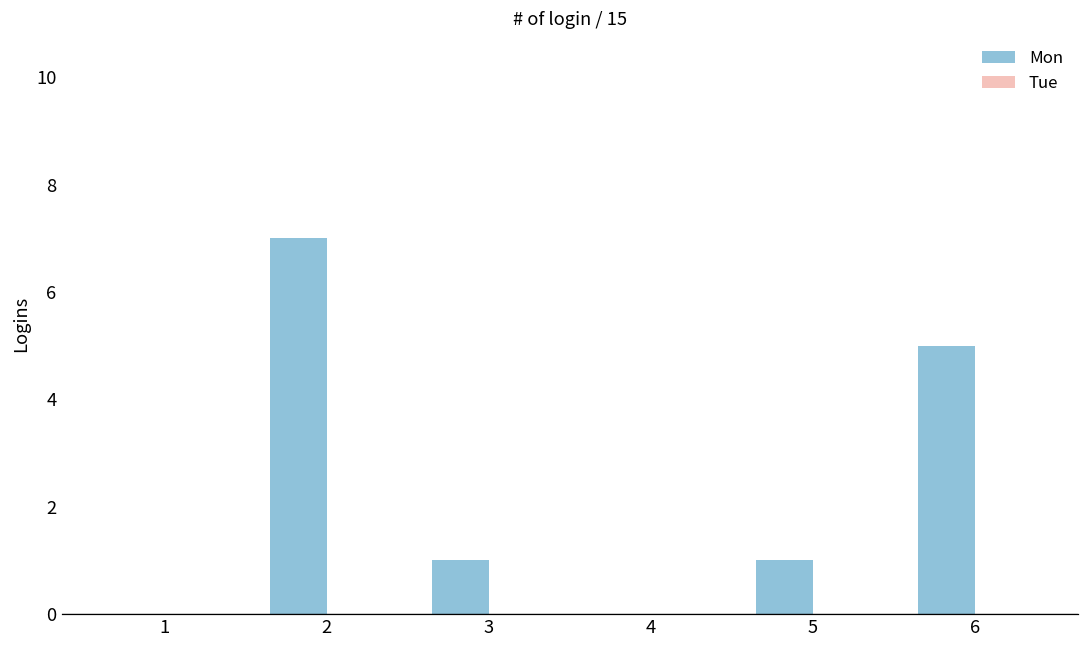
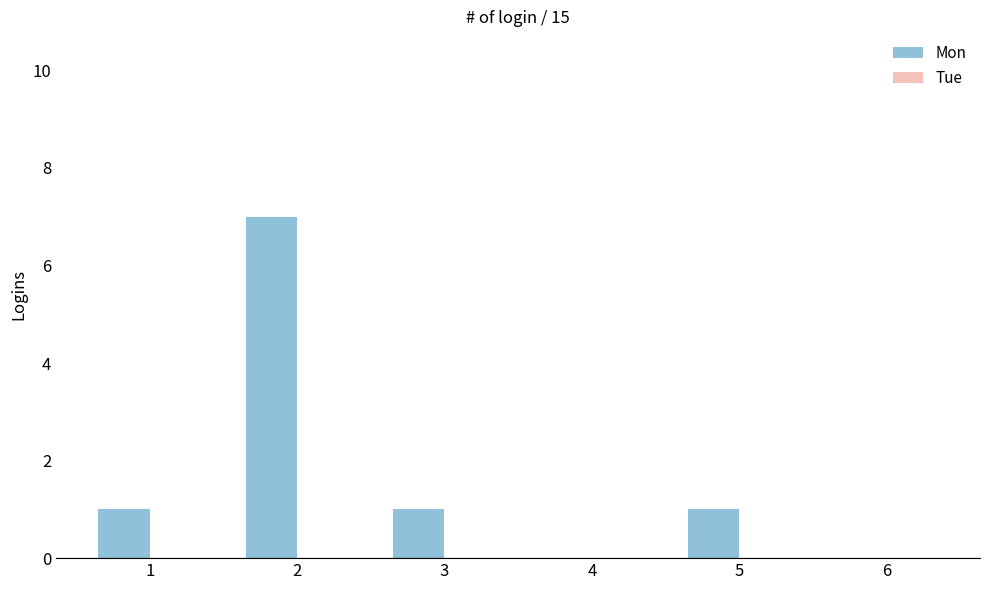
  {
    "Mon": {
-     "1": 0,
+     "1": 1,
      "2": 7,
      "3": 1,
      "4": 0,
      "5": 1,
-     "6": 5
+     "6": 0
    },
    "Tue": {
      "1": 0,
      "2": 0,
      "3": 0,
      "4": 0,
      "5": 0,
      "6": 0
    }
  }
